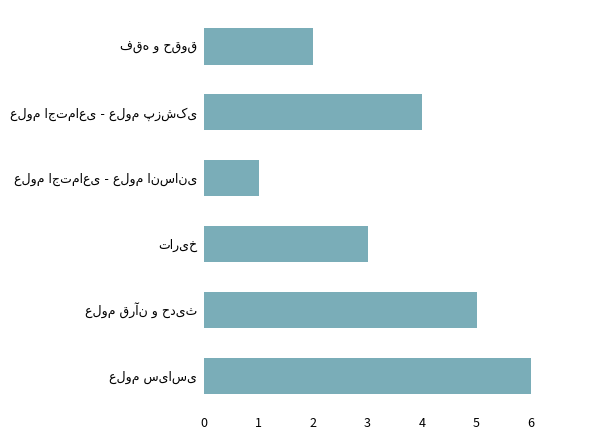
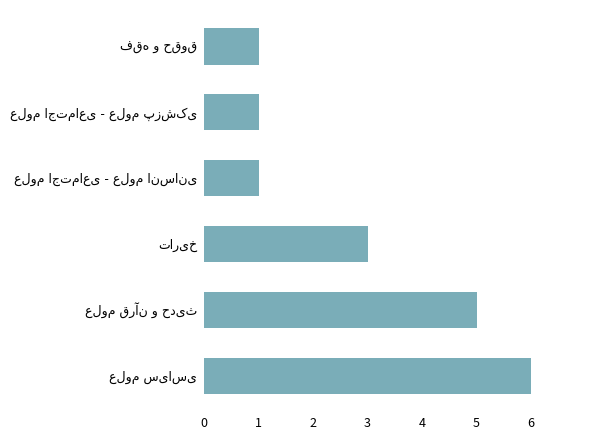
  {
-   "فقه و حقوق": 2,
-   "علوم اجتماعی - علوم پزشکی": 4,
+   "فقه و حقوق": 1,
+   "علوم اجتماعی - علوم پزشکی": 1,
    "علوم اجتماعی - علوم انسانی": 1,
    "تاریخ": 3,
    "علوم قرآن و حدیث": 5,
    "علوم سیاسی": 6
  }
